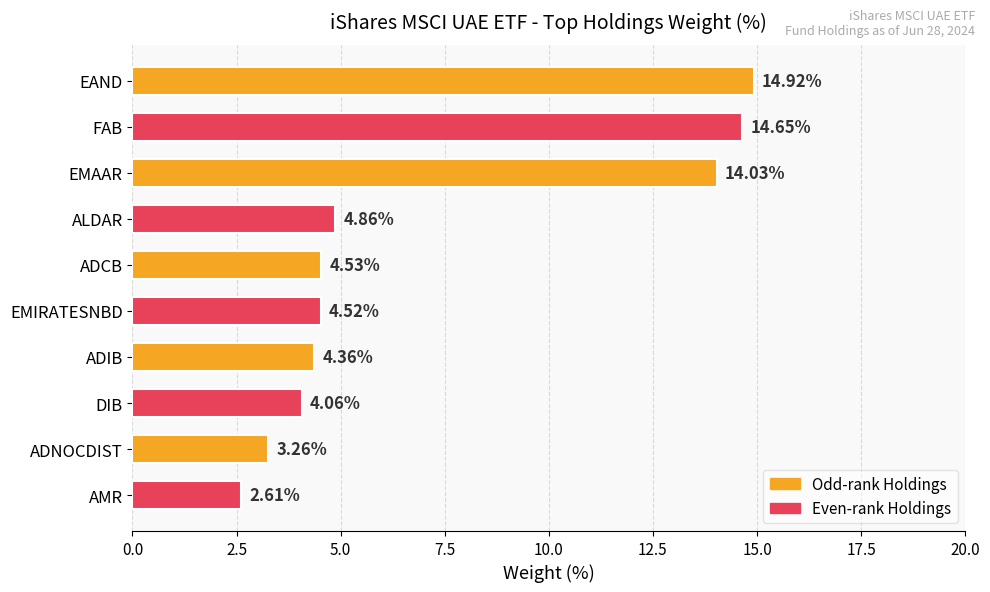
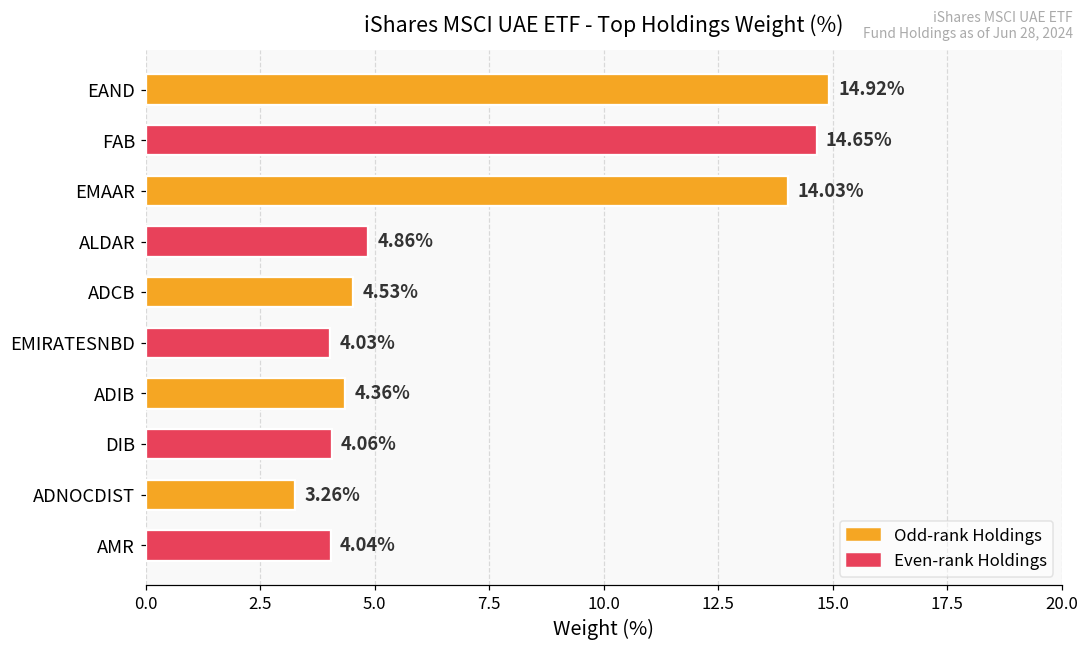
  {
    "EAND": "14.92%",
    "FAB": "14.65%",
    "EMAAR": "14.03%",
    "ALDAR": "4.86%",
    "ADCB": "4.53%",
-   "EMIRATESNBD": "4.52%",
+   "EMIRATESNBD": "4.03%",
    "ADIB": "4.36%",
    "DIB": "4.06%",
    "ADNOCDIST": "3.26%",
-   "AMR": "2.61%"
+   "AMR": "4.04%"
  }
